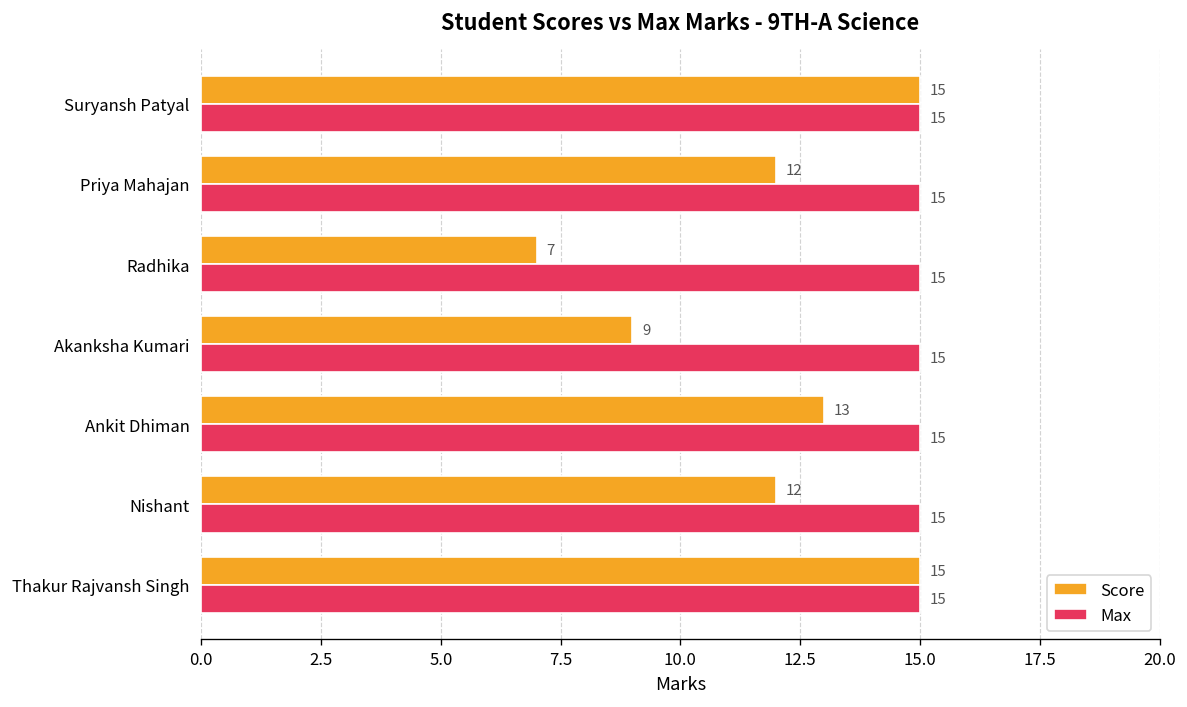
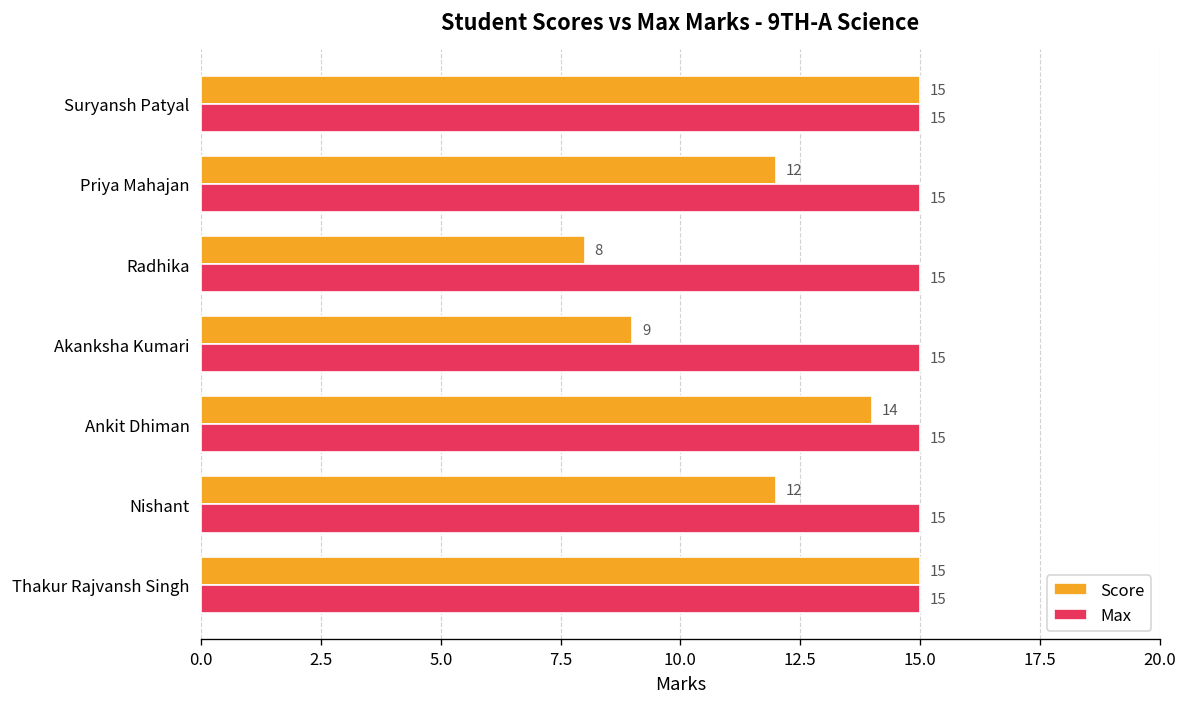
  {
    "Score": {
      "Suryansh Patyal": 15,
      "Priya Mahajan": 12,
-     "Radhika": 7,
+     "Radhika": 8,
      "Akanksha Kumari": 9,
-     "Ankit Dhiman": 13,
+     "Ankit Dhiman": 14,
      "Nishant": 12,
      "Thakur Rajvansh Singh": 15
    },
    "Max": {
      "Suryansh Patyal": 15,
      "Priya Mahajan": 15,
      "Radhika": 15,
      "Akanksha Kumari": 15,
      "Ankit Dhiman": 15,
      "Nishant": 15,
      "Thakur Rajvansh Singh": 15
    }
  }
